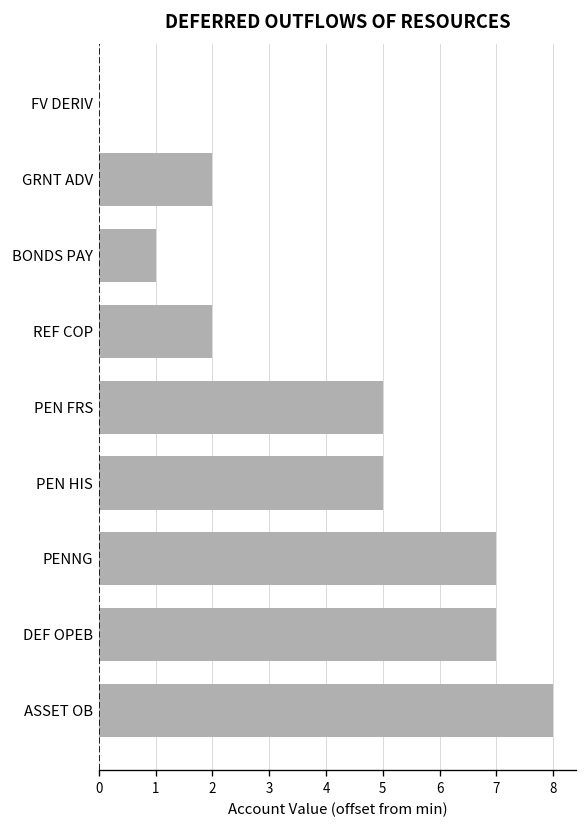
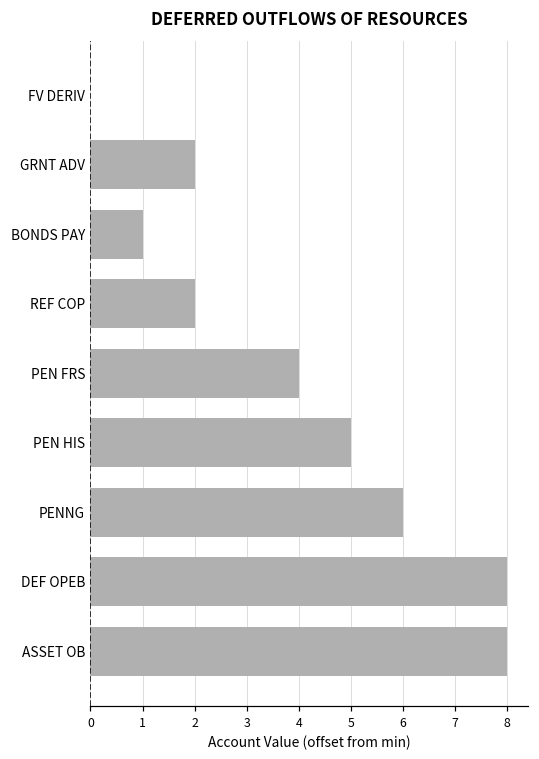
  {
    "FV DERIV": 0.0,
    "GRNT ADV": 2.0,
    "BONDS PAY": 1.0,
    "REF COP": 2.0,
-   "PEN FRS": 5.0,
+   "PEN FRS": 4.0,
    "PEN HIS": 5.0,
-   "PENNG": 7.0,
-   "DEF OPEB": 7.0,
+   "PENNG": 6.0,
+   "DEF OPEB": 8.0,
    "ASSET OB": 8.0
  }
